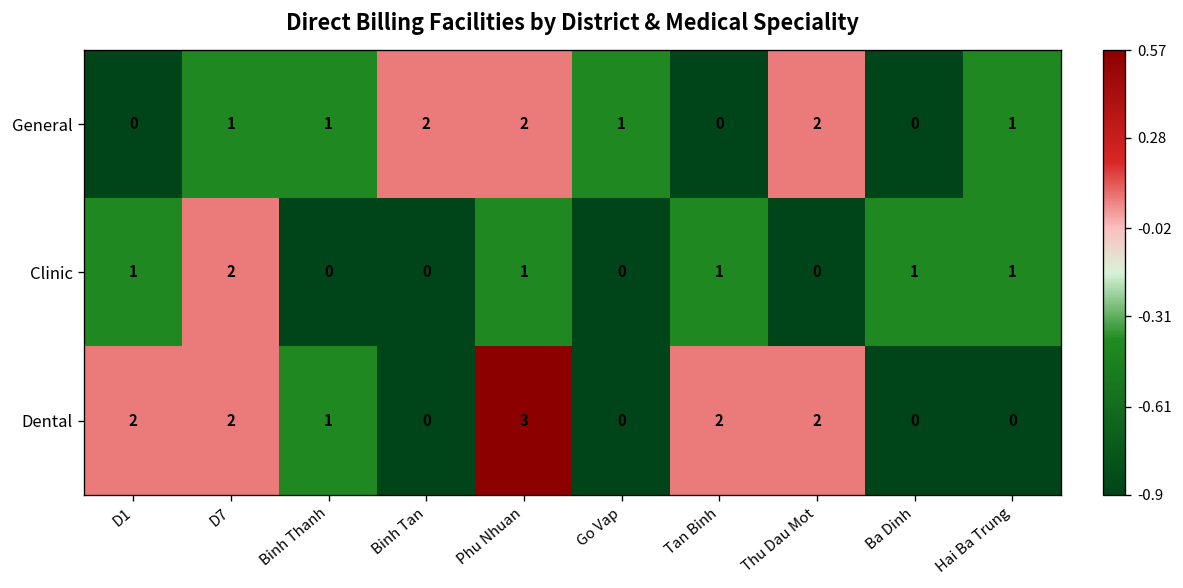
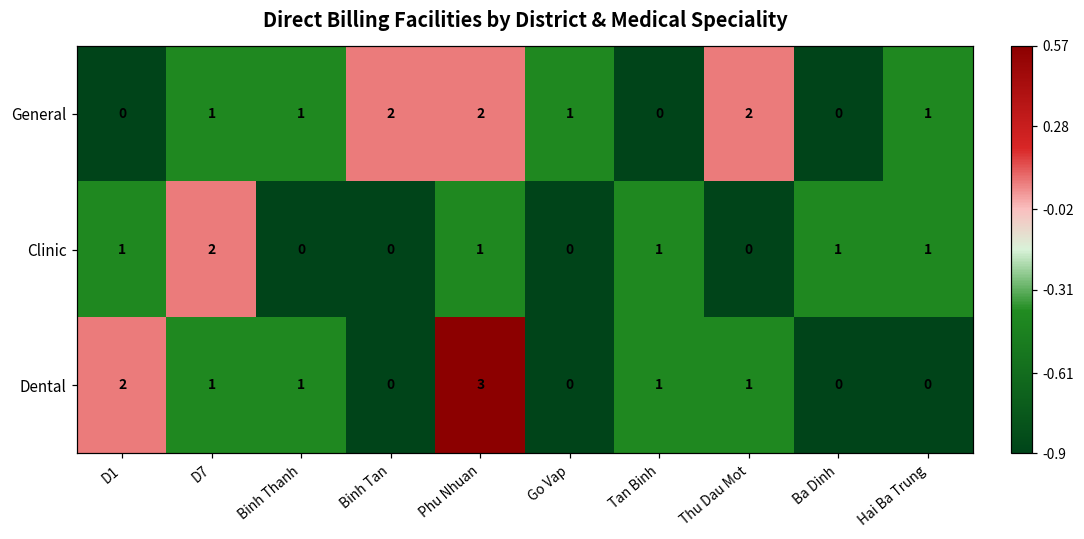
  {
    "General": {
      "D1": 0,
      "D7": 1,
      "Binh Thanh": 1,
      "Binh Tan": 2,
      "Phu Nhuan": 2,
      "Go Vap": 1,
      "Tan Binh": 0,
      "Thu Dau Mot": 2,
      "Ba Dinh": 0,
      "Hai Ba Trung": 1
    },
    "Clinic": {
      "D1": 1,
      "D7": 2,
      "Binh Thanh": 0,
      "Binh Tan": 0,
      "Phu Nhuan": 1,
      "Go Vap": 0,
      "Tan Binh": 1,
      "Thu Dau Mot": 0,
      "Ba Dinh": 1,
      "Hai Ba Trung": 1
    },
    "Dental": {
      "D1": 2,
-     "D7": 2,
+     "D7": 1,
      "Binh Thanh": 1,
      "Binh Tan": 0,
      "Phu Nhuan": 3,
      "Go Vap": 0,
-     "Tan Binh": 2,
-     "Thu Dau Mot": 2,
+     "Tan Binh": 1,
+     "Thu Dau Mot": 1,
      "Ba Dinh": 0,
      "Hai Ba Trung": 0
    }
  }
